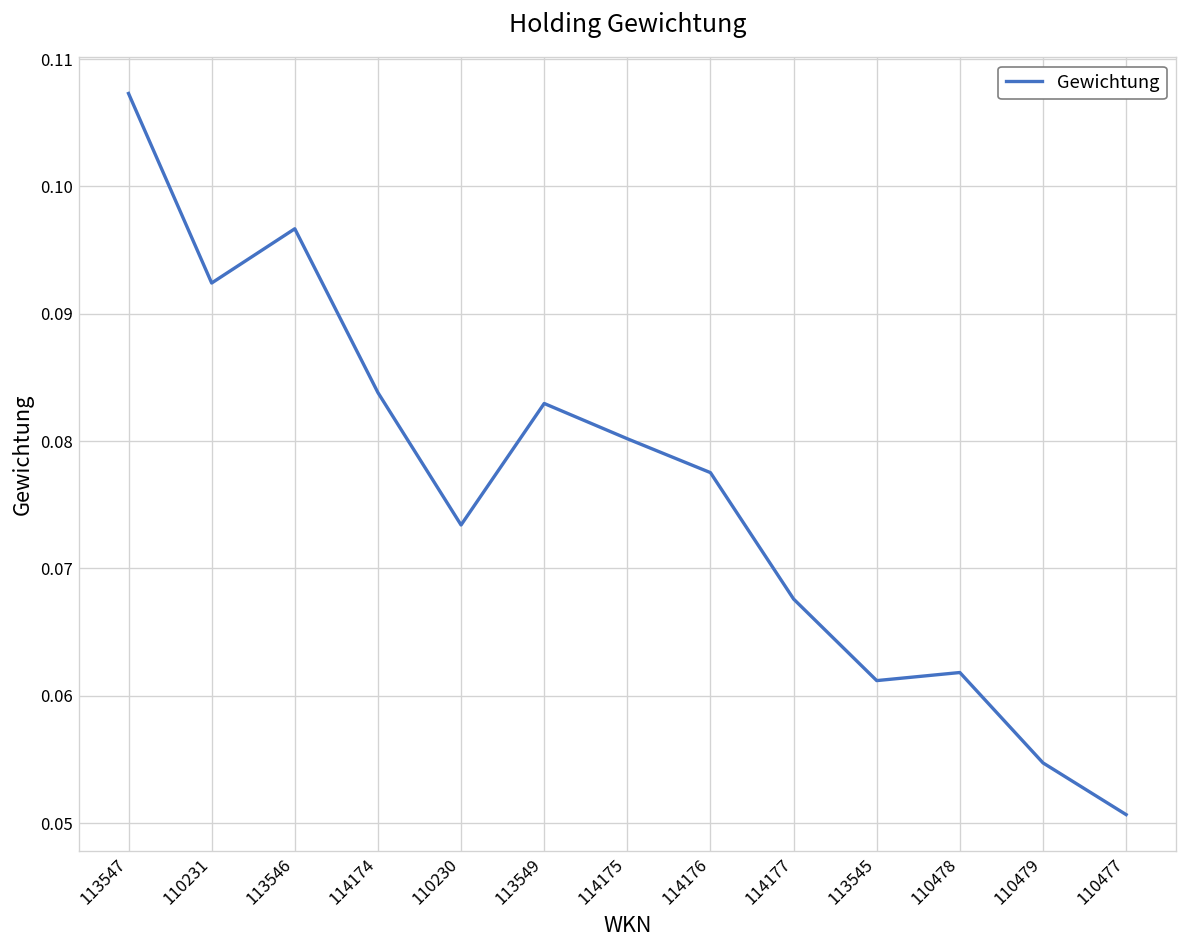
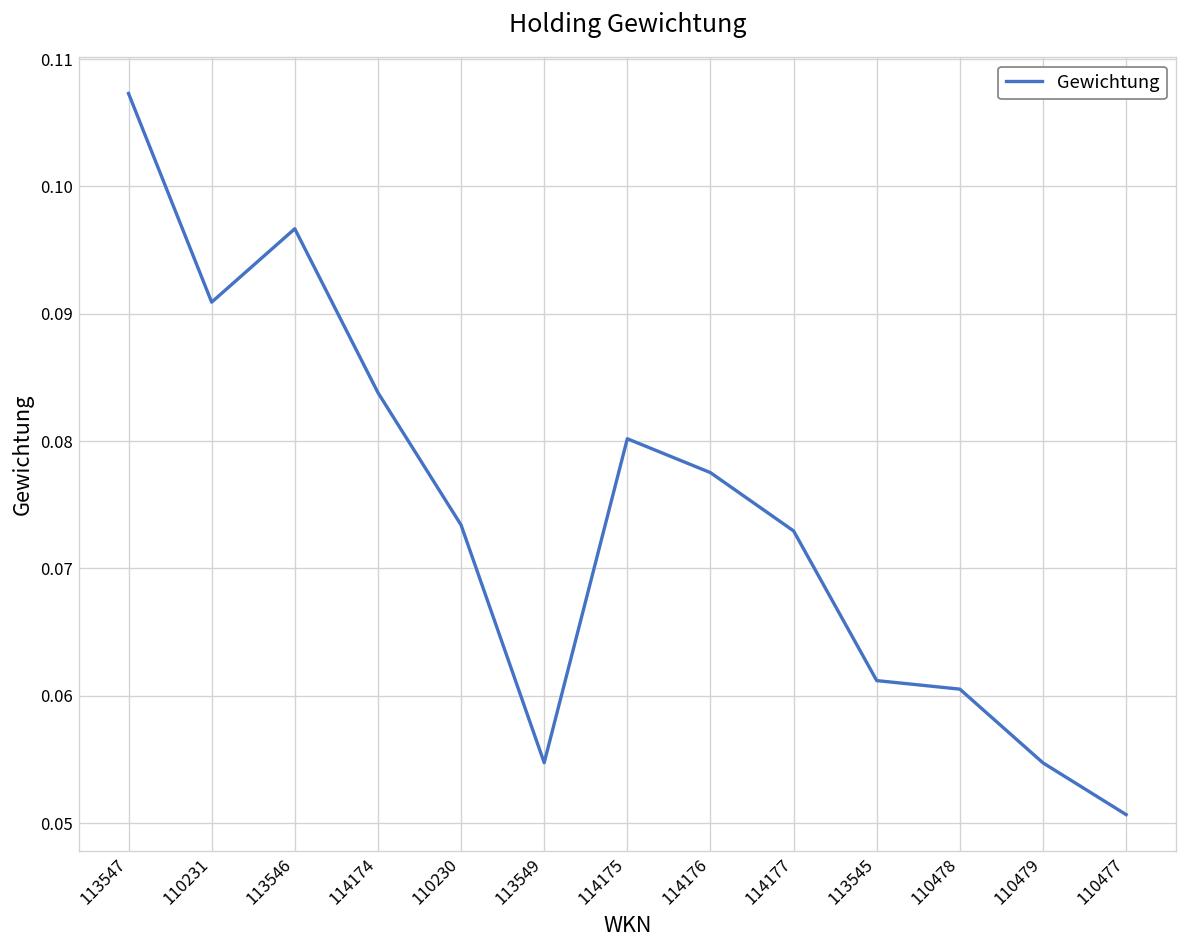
  {
    "113547": 0.1073,
-   "110231": 0.0924,
+   "110231": 0.0909,
    "113546": 0.0967,
    "114174": 0.0838,
    "110230": 0.0734,
-   "113549": 0.0830,
+   "113549": 0.0547,
    "114175": 0.0802,
    "114176": 0.0775,
-   "114177": 0.0676,
+   "114177": 0.0729,
    "113545": 0.0612,
-   "110478": 0.0618,
+   "110478": 0.0605,
    "110479": 0.0547,
    "110477": 0.0507
  }
